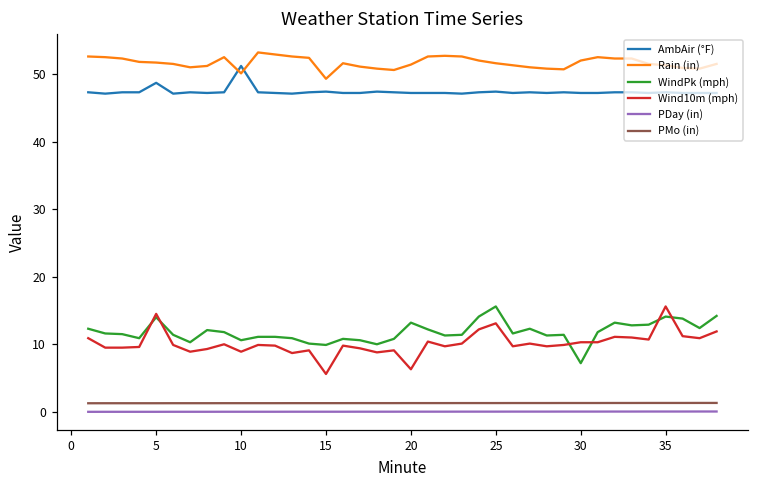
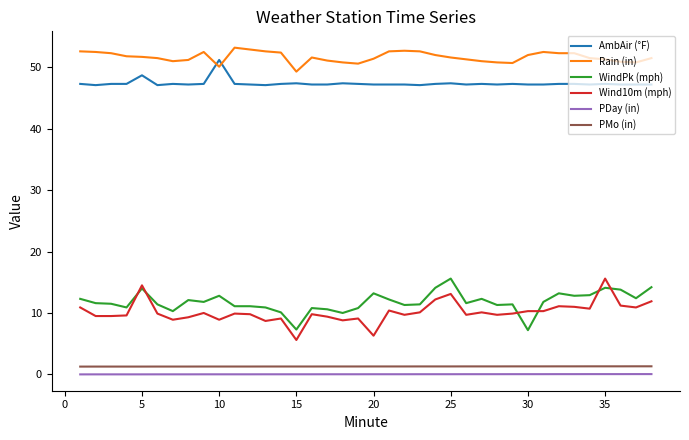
  {
    "AmbAir (°F)": {
      "5": 49,
      "10": 51,
      "15": 47,
      "20": 47,
      "25": 47,
      "30": 47
    },
    "Rain (in)": {
      "5": 52,
      "10": 50,
      "15": 49,
      "20": 51,
      "25": 52,
      "30": 52
    },
    "WindPk (mph)": {
      "5": 14,
-     "10": 11,
-     "15": 10,
+     "10": 13,
+     "15": 7,
      "20": 13,
      "25": 16,
      "30": 7,
      "35": 14
    },
    "Wind10m (mph)": {
      "5": 15,
      "10": 9,
      "15": 6,
      "20": 6,
      "25": 13,
      "30": 10,
      "35": 16
    },
    "PDay (in)": {
      "5": 0,
      "10": 0,
      "15": 0,
      "20": 0,
      "25": 0,
      "30": 0,
      "35": 0
    },
    "PMo (in)": {
      "5": 1,
      "10": 1,
      "15": 1,
      "20": 1,
      "25": 1,
      "30": 1,
      "35": 1
    }
  }
